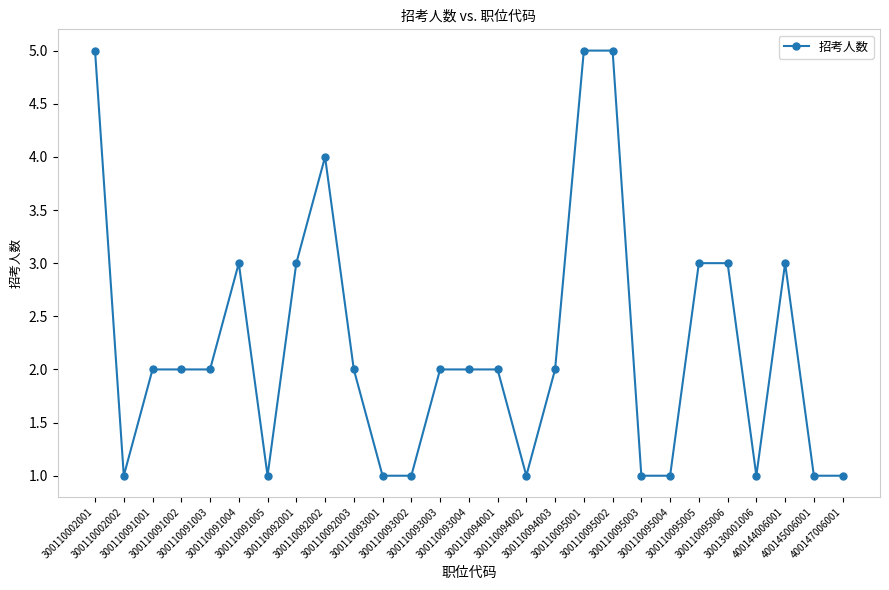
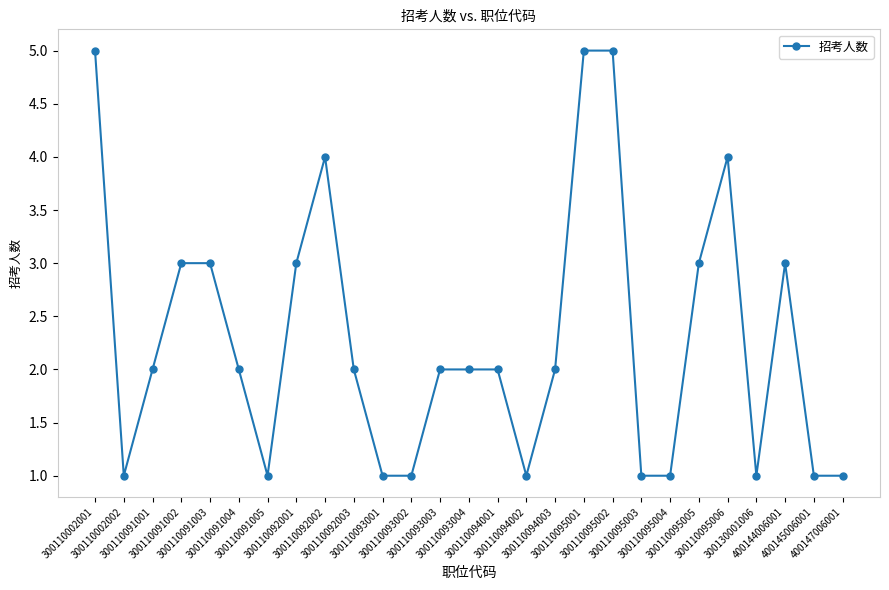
  {
    "300110002001": 5,
    "300110002002": 1,
    "300110091001": 2,
-   "300110091002": 2,
-   "300110091003": 2,
-   "300110091004": 3,
+   "300110091002": 3,
+   "300110091003": 3,
+   "300110091004": 2,
    "300110091005": 1,
    "300110092001": 3,
    "300110092002": 4,
    "300110092003": 2,
    "300110093001": 1,
    "300110093002": 1,
    "300110093003": 2,
    "300110093004": 2,
    "300110094001": 2,
    "300110094002": 1,
    "300110094003": 2,
    "300110095001": 5,
    "300110095002": 5,
    "300110095003": 1,
    "300110095004": 1,
    "300110095005": 3,
-   "300110095006": 3,
+   "300110095006": 4,
    "300130001006": 1,
    "400144006001": 3,
    "400145006001": 1,
    "400147006001": 1
  }
